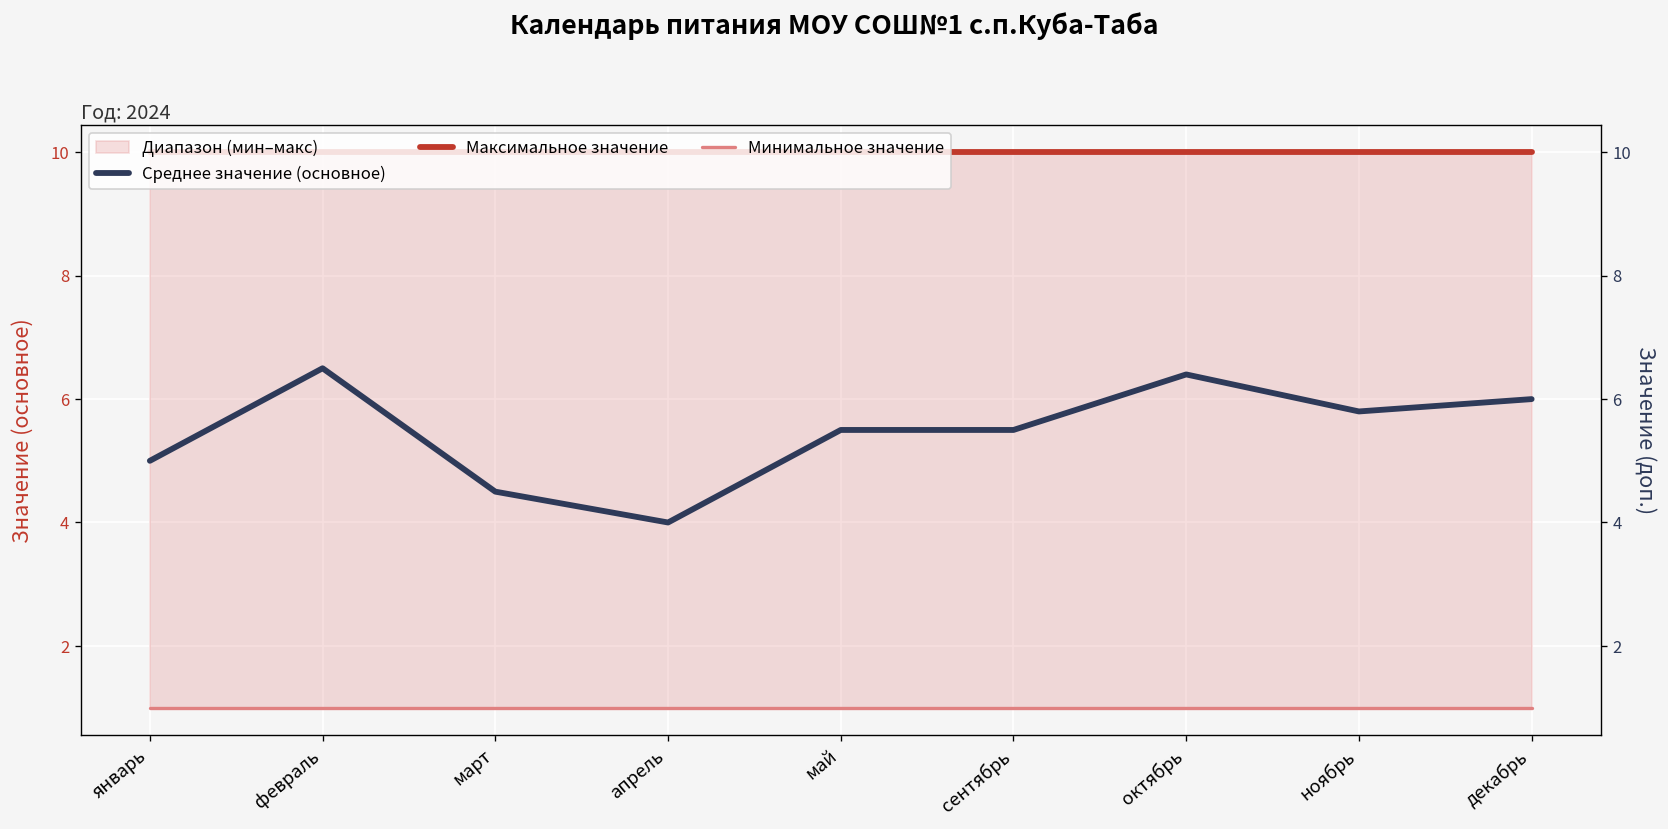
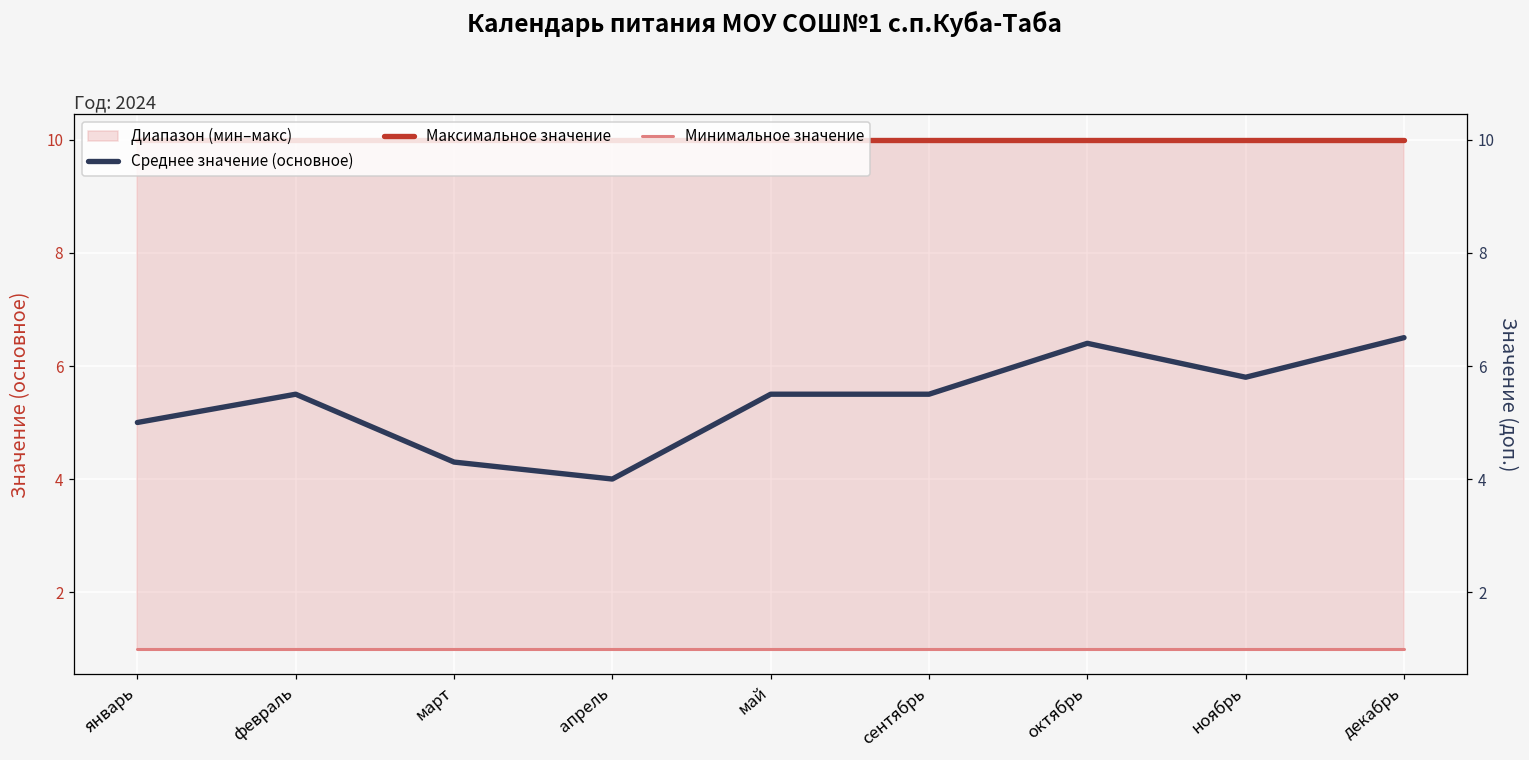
  {
    "Среднее значение (основное)": {
      "январь": 5.0,
-     "февраль": 6.5,
-     "март": 4.5,
+     "февраль": 5.5,
+     "март": 4.3,
      "апрель": 4.0,
      "май": 5.5,
      "сентябрь": 5.5,
      "октябрь": 6.4,
      "ноябрь": 5.8,
-     "декабрь": 6.0
+     "декабрь": 6.5
    }
  }
